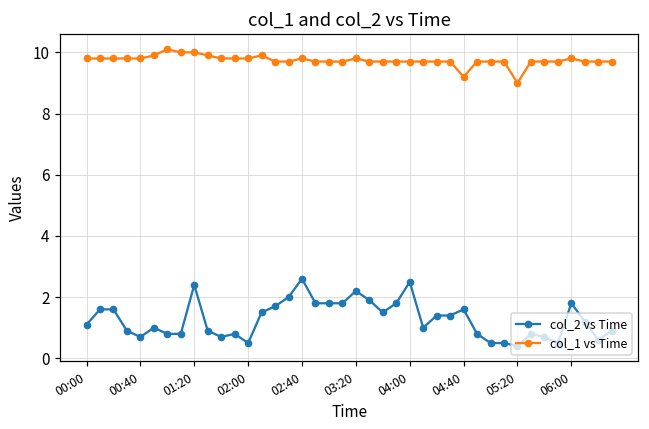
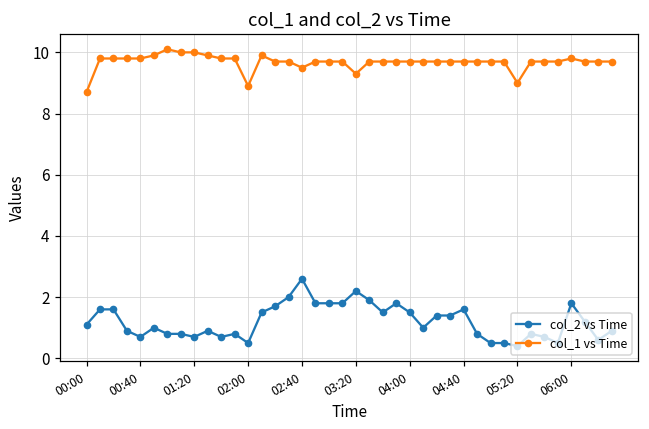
  {
    "col_2 vs Time": {
      "00:00": 1.1,
      "00:40": 0.7,
-     "01:20": 2.4,
+     "01:20": 0.7,
      "02:00": 0.5,
      "02:40": 2.6,
      "03:20": 2.2,
-     "04:00": 2.5,
+     "04:00": 1.5,
      "04:40": 1.6,
      "06:00": 1.8
    },
    "col_1 vs Time": {
-     "00:00": 9.8,
+     "00:00": 8.7,
      "00:40": 9.8,
      "01:20": 10.0,
-     "02:00": 9.8,
-     "02:40": 9.8,
-     "03:20": 9.8,
+     "02:00": 8.9,
+     "02:40": 9.5,
+     "03:20": 9.3,
      "04:00": 9.7,
-     "04:40": 9.2,
+     "04:40": 9.7,
      "05:20": 9.0,
      "06:00": 9.8
    }
  }
